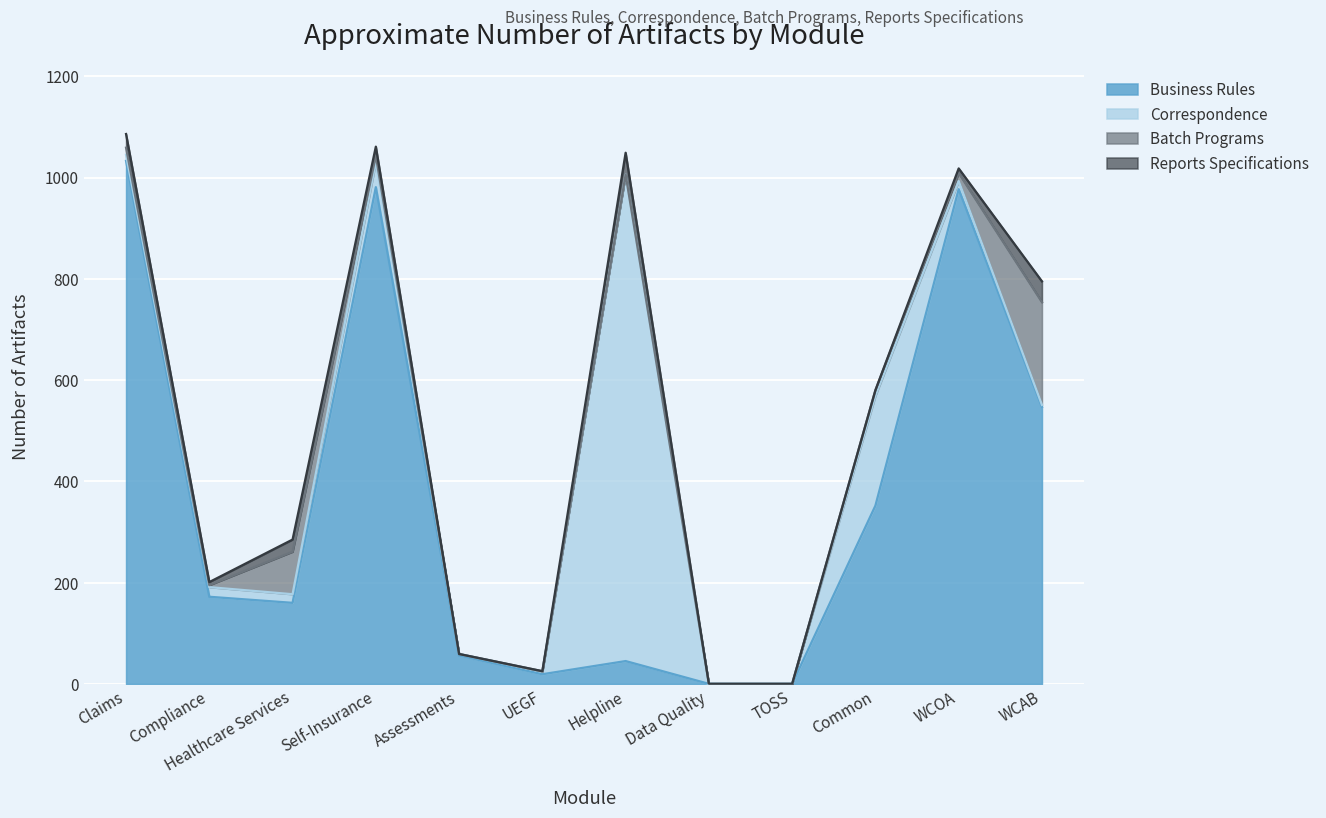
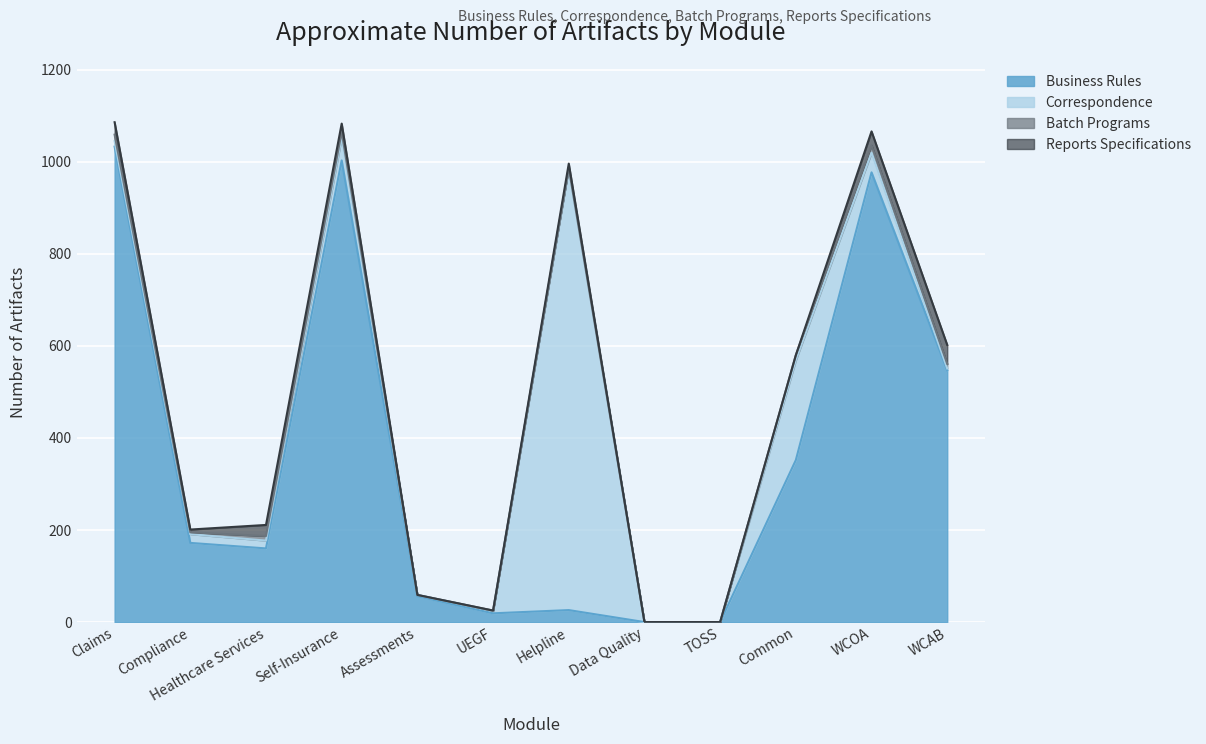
  {
    "Business Rules": {
      "Claims": 1030,
      "Compliance": 170,
      "Healthcare Services": 160,
-     "Self-Insurance": 980,
-     "Helpline": 50,
+     "Self-Insurance": 1000,
+     "Helpline": 30,
      "Common": 350,
      "WCOA": 980
    },
    "Correspondence": {
      "Claims": 10,
      "Healthcare Services": 20,
      "Self-Insurance": 50,
      "Common": 220,
-     "WCOA": 20
+     "WCOA": 40
    },
    "Batch Programs": {
      "Claims": 10,
-     "Healthcare Services": 80,
+     "Healthcare Services": 10,
      "Self-Insurance": 10,
      "WCOA": 20,
-     "WCAB": 200
+     "WCAB": 10
    },
    "Reports Specifications": {
      "Claims": 30,
      "Compliance": 10,
      "Healthcare Services": 20,
      "Self-Insurance": 20,
-     "Helpline": 40,
-     "WCOA": 10,
+     "Helpline": 10,
+     "WCOA": 30,
      "WCAB": 40
    }
  }
